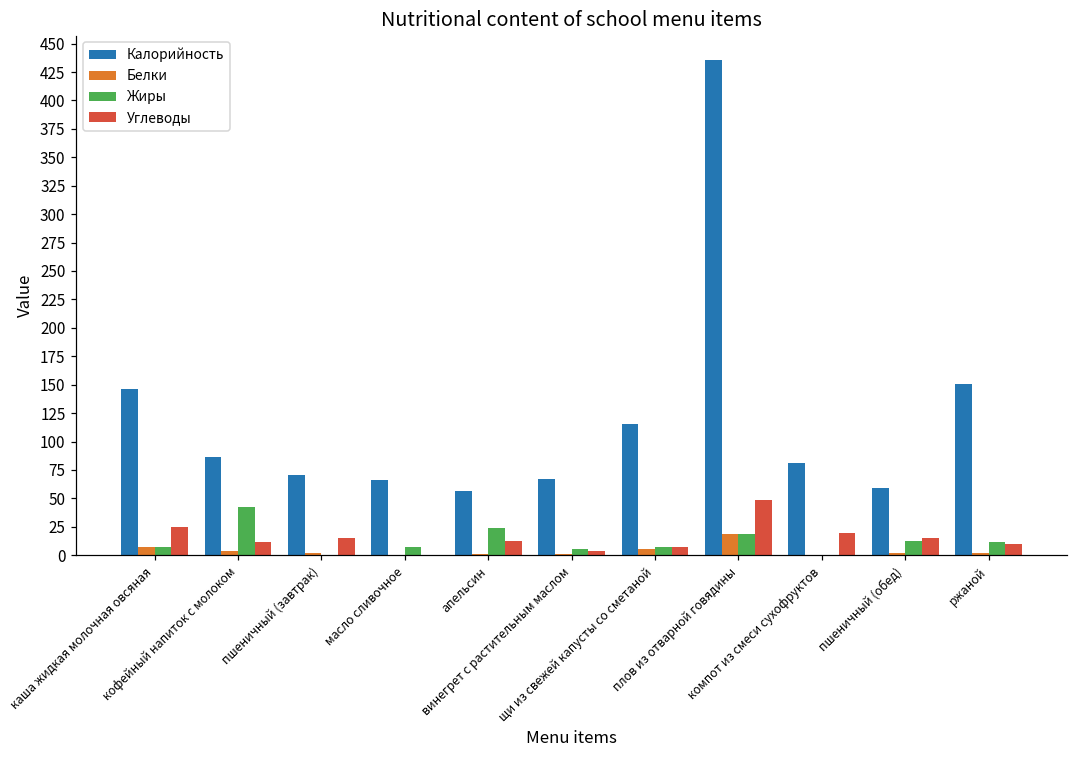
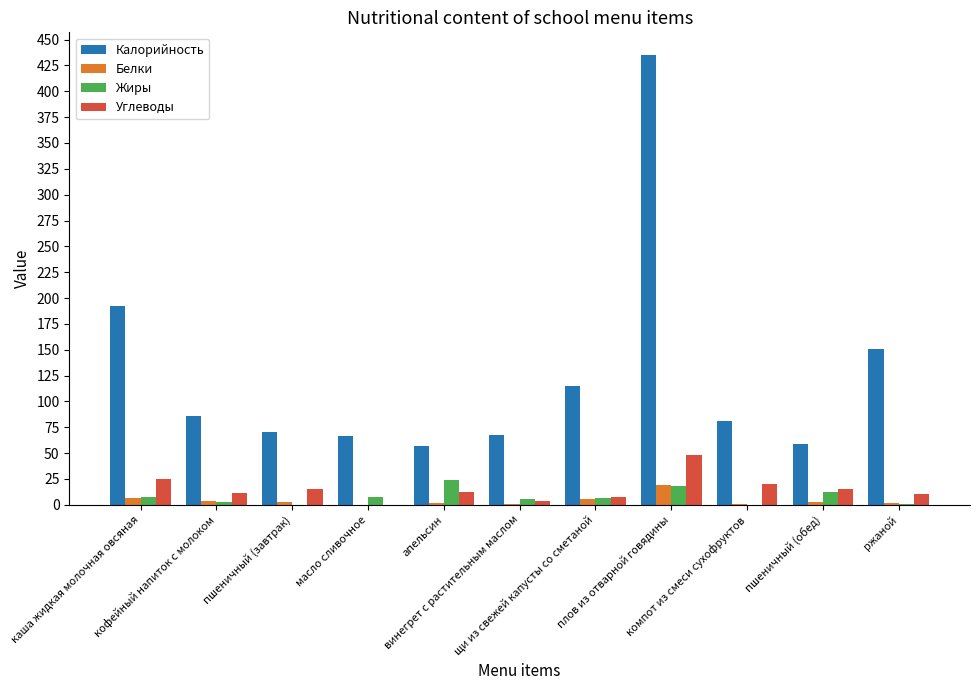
  {
    "Калорийность": {
-     "каша жидкая молочная овсяная": 146,
+     "каша жидкая молочная овсяная": 193,
      "кофейный напиток с молоком": 86,
      "пшеничный (завтрак)": 70,
      "масло сливочное": 66,
      "апельсин": 57,
      "винегрет с растительным маслом": 67,
      "щи из свежей капусты со сметаной": 115,
      "плов из отварной говядины": 435,
      "компот из смеси сухофруктов": 81,
      "пшеничный (обед)": 59,
      "ржаной": 151
    },
    "Жиры": {
      "каша жидкая молочная овсяная": 7,
-     "кофейный напиток с молоком": 43,
+     "кофейный напиток с молоком": 3,
      "масло сливочное": 7,
      "апельсин": 24,
      "винегрет с растительным маслом": 5,
      "щи из свежей капусты со сметаной": 7,
      "плов из отварной говядины": 18,
      "компот из смеси сухофруктов": 0,
      "пшеничный (обед)": 12,
-     "ржаной": 12
+     "ржаной": 0
    }
  }
